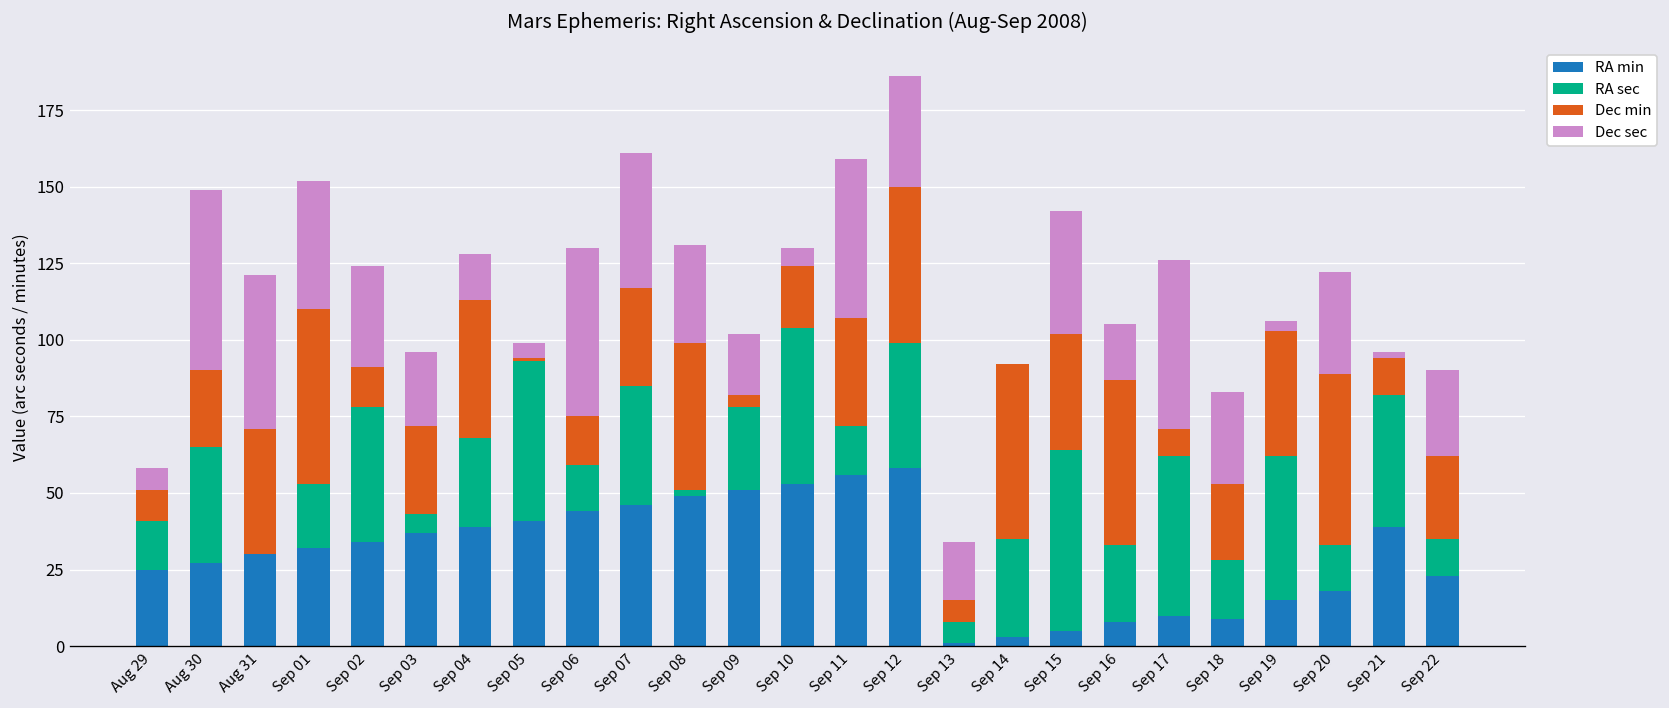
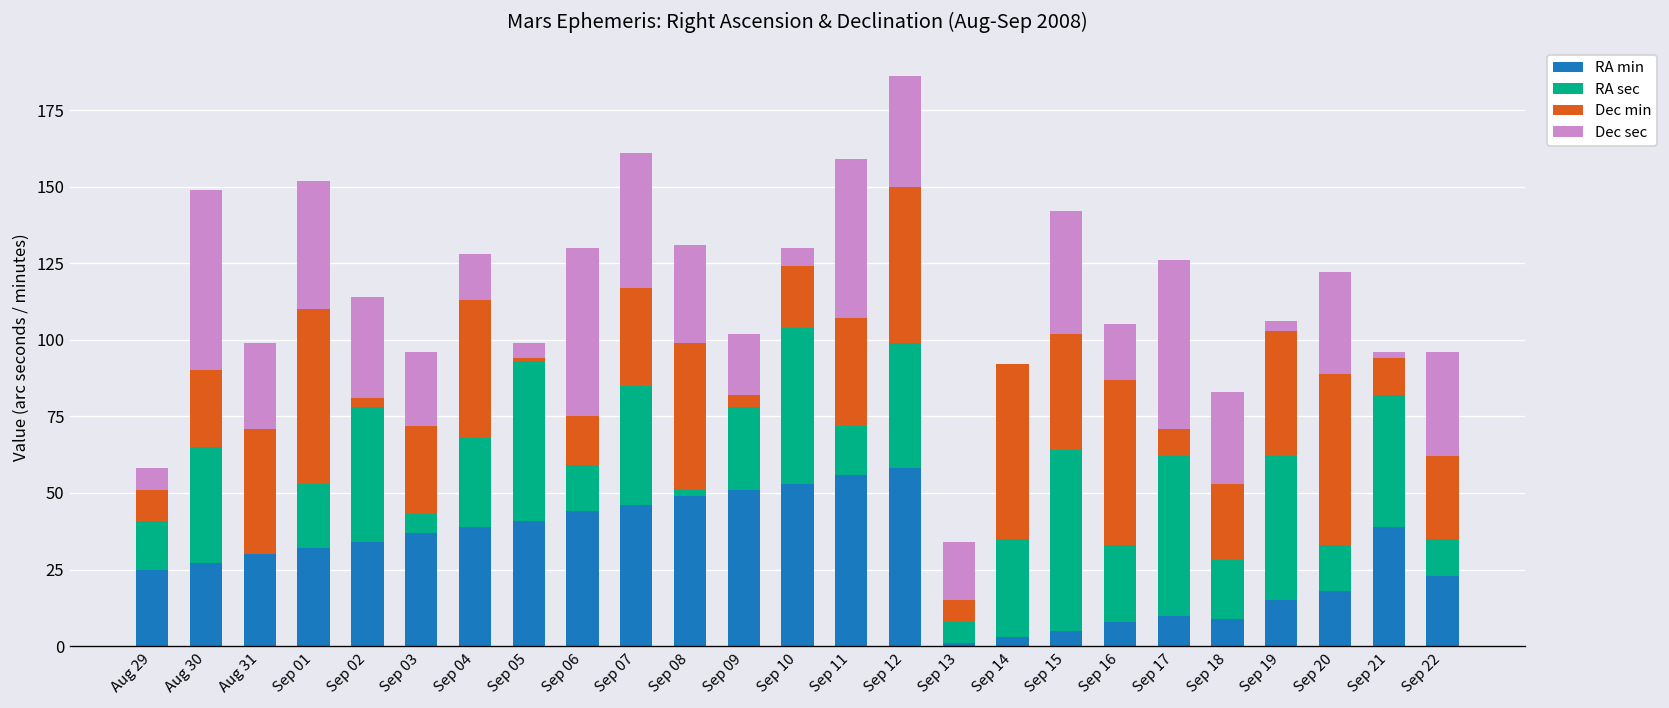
  {
    "RA min": {
      "Aug 29": 25,
      "Aug 30": 27,
      "Aug 31": 30,
      "Sep 01": 32,
      "Sep 02": 34,
      "Sep 03": 37,
      "Sep 04": 39,
      "Sep 05": 41,
      "Sep 06": 44,
      "Sep 07": 46,
      "Sep 08": 49,
      "Sep 09": 51,
      "Sep 10": 53,
      "Sep 11": 56,
      "Sep 12": 58,
      "Sep 13": 1,
      "Sep 14": 3,
      "Sep 15": 5,
      "Sep 16": 8,
      "Sep 17": 10,
      "Sep 18": 9,
      "Sep 19": 15,
      "Sep 20": 18,
      "Sep 21": 39,
      "Sep 22": 23
    },
    "RA sec": {
      "Aug 29": 16,
      "Aug 30": 38,
      "Aug 31": 0,
      "Sep 01": 21,
      "Sep 02": 44,
      "Sep 03": 6,
      "Sep 04": 29,
      "Sep 05": 52,
      "Sep 06": 15,
      "Sep 07": 39,
      "Sep 08": 2,
      "Sep 09": 27,
      "Sep 10": 51,
      "Sep 11": 16,
      "Sep 12": 41,
      "Sep 13": 7,
      "Sep 14": 32,
      "Sep 15": 59,
      "Sep 16": 25,
      "Sep 17": 52,
      "Sep 18": 19,
      "Sep 19": 47,
      "Sep 20": 15,
      "Sep 21": 43,
      "Sep 22": 12
    },
    "Dec min": {
      "Aug 29": 10,
      "Aug 30": 25,
      "Aug 31": 41,
      "Sep 01": 57,
-     "Sep 02": 13,
+     "Sep 02": 3,
      "Sep 03": 29,
      "Sep 04": 45,
      "Sep 05": 1,
      "Sep 06": 16,
      "Sep 07": 32,
      "Sep 08": 48,
      "Sep 09": 4,
      "Sep 10": 20,
      "Sep 11": 35,
      "Sep 12": 51,
      "Sep 13": 7,
      "Sep 14": 57,
      "Sep 15": 38,
      "Sep 16": 54,
      "Sep 17": 9,
      "Sep 18": 25,
      "Sep 19": 41,
      "Sep 20": 56,
      "Sep 21": 12,
      "Sep 22": 27
    },
    "Dec sec": {
      "Aug 29": 7,
      "Aug 30": 59,
-     "Aug 31": 50,
+     "Aug 31": 28,
      "Sep 01": 42,
      "Sep 02": 33,
      "Sep 03": 24,
      "Sep 04": 15,
      "Sep 05": 5,
      "Sep 06": 55,
      "Sep 07": 44,
      "Sep 08": 32,
      "Sep 09": 20,
      "Sep 10": 6,
      "Sep 11": 52,
      "Sep 12": 36,
      "Sep 13": 19,
      "Sep 14": 0,
      "Sep 15": 40,
      "Sep 16": 18,
      "Sep 17": 55,
      "Sep 18": 30,
      "Sep 19": 3,
      "Sep 20": 33,
      "Sep 21": 2,
-     "Sep 22": 28
+     "Sep 22": 34
    }
  }
